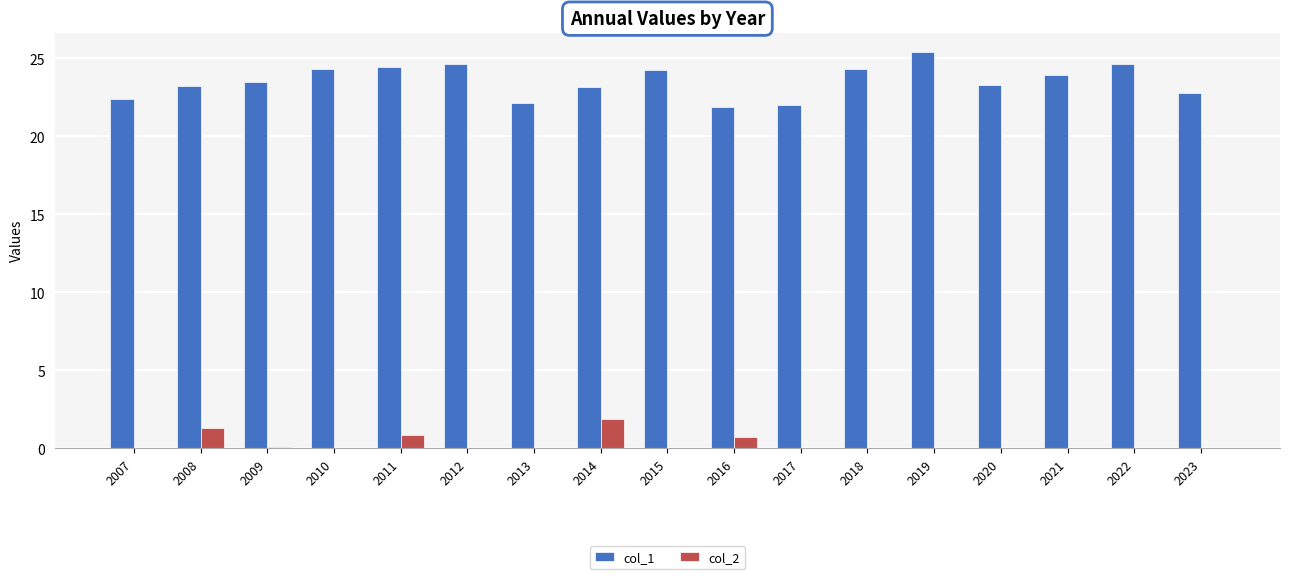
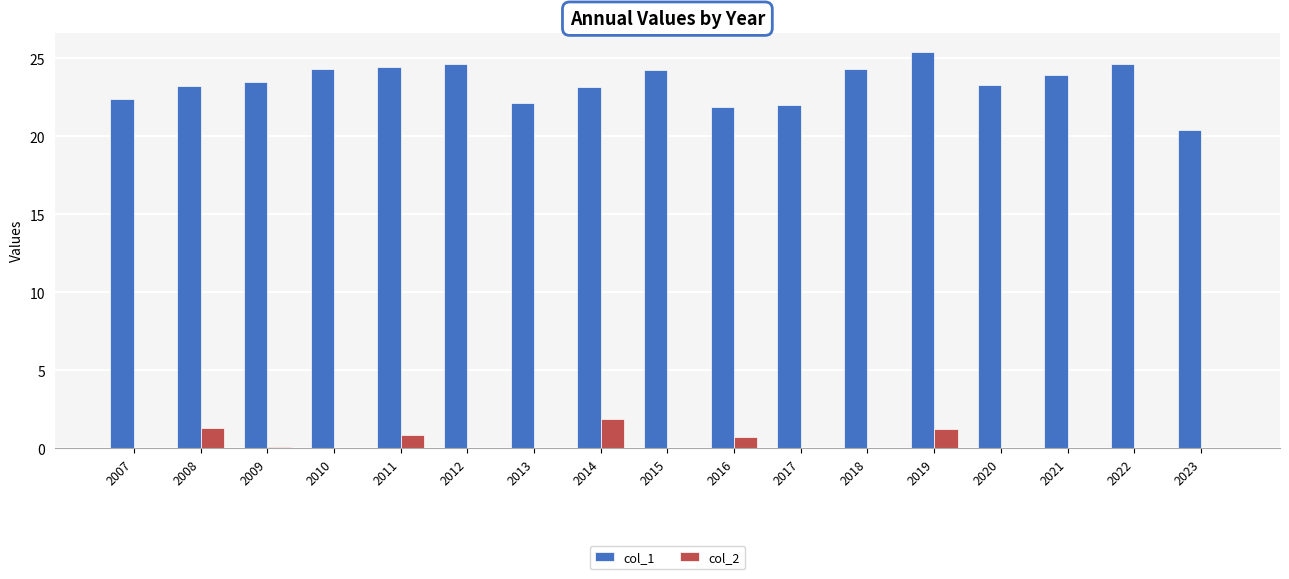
  {
    "col_1": {
      "2007": 22.4,
      "2008": 23.2,
      "2009": 23.5,
      "2010": 24.3,
      "2011": 24.4,
      "2012": 24.6,
      "2013": 22.1,
      "2014": 23.2,
      "2015": 24.2,
      "2016": 21.9,
      "2017": 22.0,
      "2018": 24.3,
      "2019": 25.4,
      "2020": 23.3,
      "2021": 23.9,
      "2022": 24.6,
-     "2023": 22.7
+     "2023": 20.4
    },
    "col_2": {
      "2008": 1.3,
      "2011": 0.9,
      "2014": 1.9,
      "2016": 0.7,
-     "2019": 0.0
+     "2019": 1.2
    }
  }
